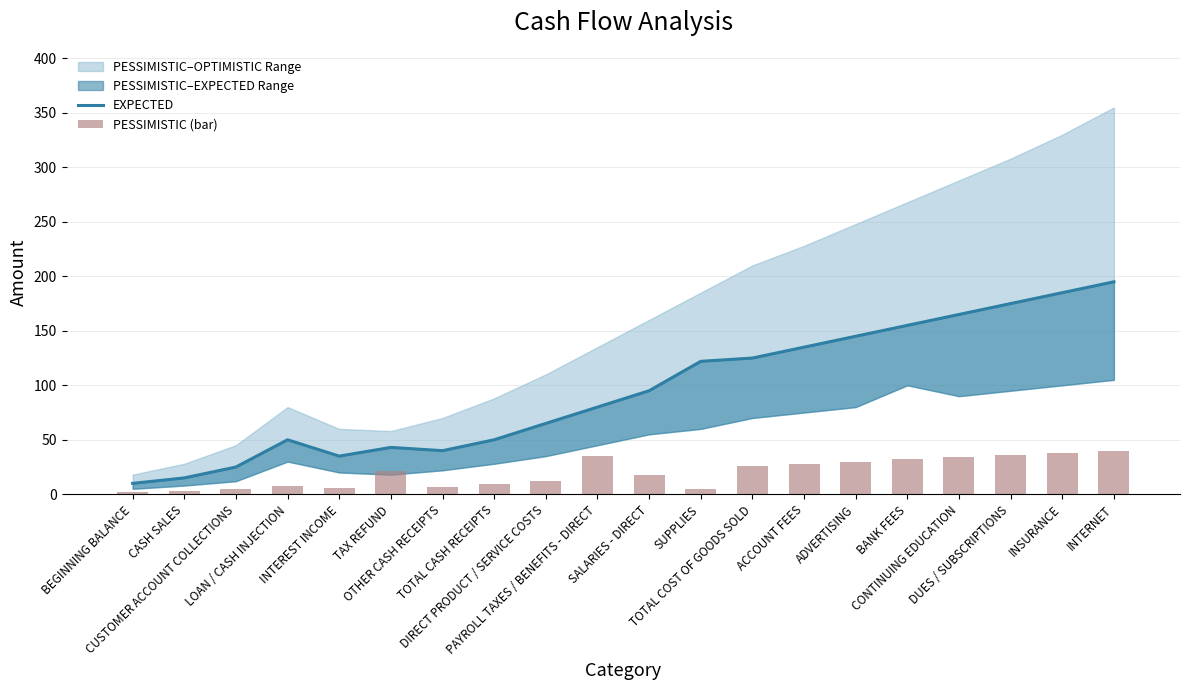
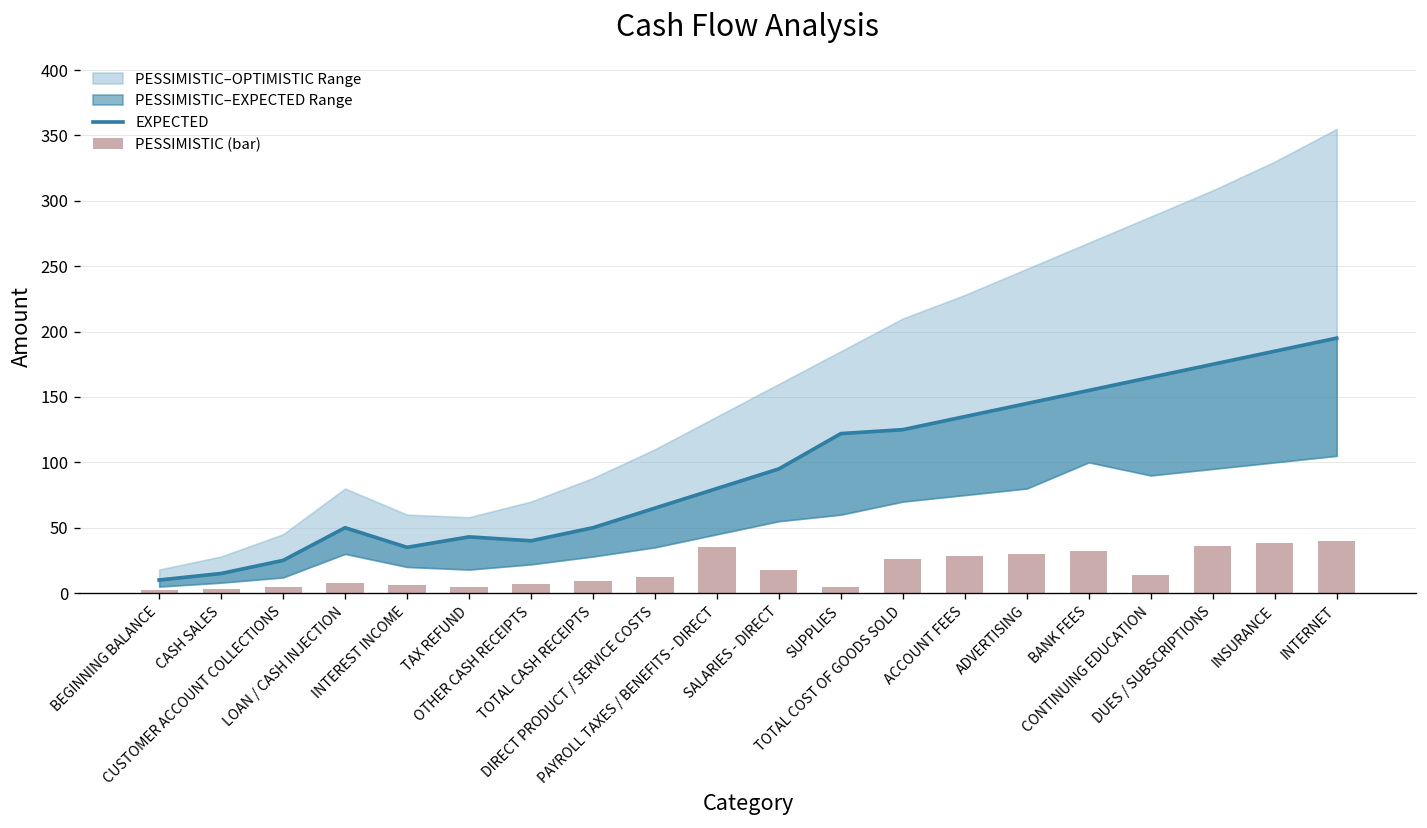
  {
    "PESSIMISTIC–EXPECTED Range": {
      "BEGINNING BALANCE": 10,
      "CASH SALES": 15,
      "CUSTOMER ACCOUNT COLLECTIONS": 25,
      "LOAN / CASH INJECTION": 50,
      "INTEREST INCOME": 35,
      "TAX REFUND": 43,
      "OTHER CASH RECEIPTS": 40,
      "TOTAL CASH RECEIPTS": 50,
      "DIRECT PRODUCT / SERVICE COSTS": 65,
      "PAYROLL TAXES / BENEFITS - DIRECT": 80,
      "SALARIES - DIRECT": 95,
      "SUPPLIES": 122,
      "TOTAL COST OF GOODS SOLD": 125,
      "ACCOUNT FEES": 135,
      "ADVERTISING": 145,
      "BANK FEES": 155,
      "CONTINUING EDUCATION": 165,
      "DUES / SUBSCRIPTIONS": 175,
      "INSURANCE": 185,
      "INTERNET": 195
    },
    "PESSIMISTIC (bar)": {
      "CASH SALES": 3,
      "CUSTOMER ACCOUNT COLLECTIONS": 5,
      "LOAN / CASH INJECTION": 8,
      "INTEREST INCOME": 6,
-     "TAX REFUND": 21,
+     "TAX REFUND": 5,
      "OTHER CASH RECEIPTS": 7,
      "TOTAL CASH RECEIPTS": 9,
      "DIRECT PRODUCT / SERVICE COSTS": 12,
      "PAYROLL TAXES / BENEFITS - DIRECT": 35,
      "SALARIES - DIRECT": 18,
      "SUPPLIES": 5,
      "TOTAL COST OF GOODS SOLD": 26,
      "ACCOUNT FEES": 28,
      "ADVERTISING": 30,
      "BANK FEES": 32,
-     "CONTINUING EDUCATION": 34,
+     "CONTINUING EDUCATION": 14,
      "DUES / SUBSCRIPTIONS": 36,
      "INSURANCE": 38,
      "INTERNET": 40
    }
  }
